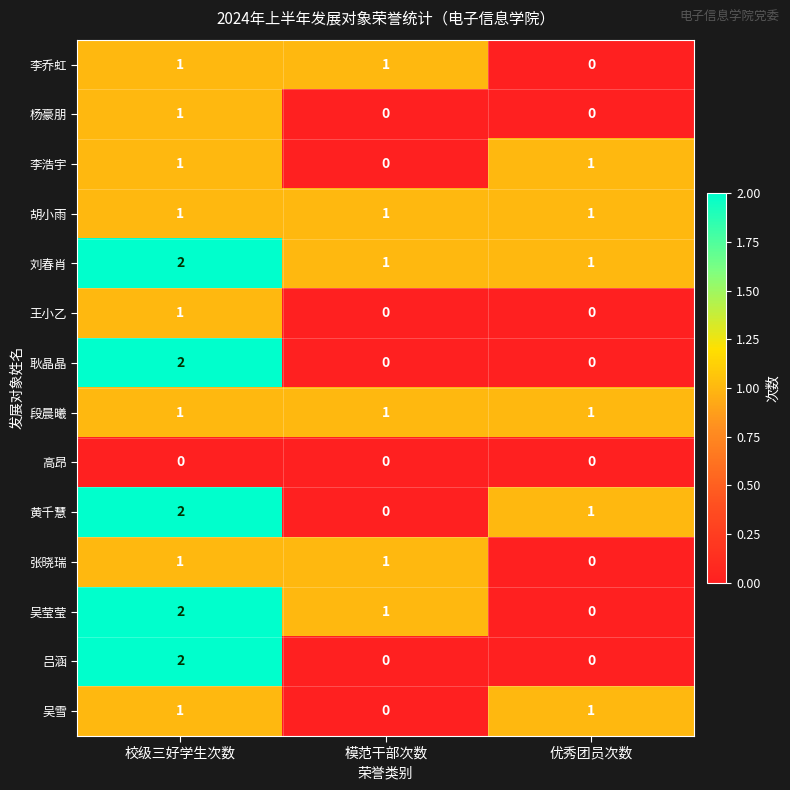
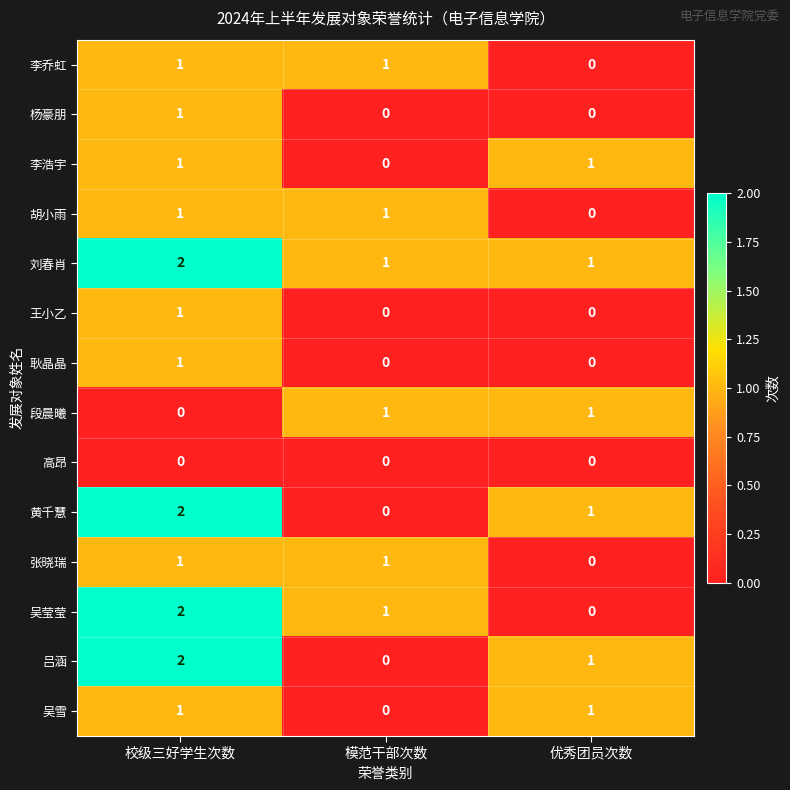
  {
    "李乔虹": {
      "校级三好学生次数": 1,
      "模范干部次数": 1,
      "优秀团员次数": 0
    },
    "杨豪朋": {
      "校级三好学生次数": 1,
      "模范干部次数": 0,
      "优秀团员次数": 0
    },
    "李浩宇": {
      "校级三好学生次数": 1,
      "模范干部次数": 0,
      "优秀团员次数": 1
    },
    "胡小雨": {
      "校级三好学生次数": 1,
      "模范干部次数": 1,
-     "优秀团员次数": 1
+     "优秀团员次数": 0
    },
    "刘春肖": {
      "校级三好学生次数": 2,
      "模范干部次数": 1,
      "优秀团员次数": 1
    },
    "王小乙": {
      "校级三好学生次数": 1,
      "模范干部次数": 0,
      "优秀团员次数": 0
    },
    "耿晶晶": {
-     "校级三好学生次数": 2,
+     "校级三好学生次数": 1,
      "模范干部次数": 0,
      "优秀团员次数": 0
    },
    "段晨曦": {
-     "校级三好学生次数": 1,
+     "校级三好学生次数": 0,
      "模范干部次数": 1,
      "优秀团员次数": 1
    },
    "高昂": {
      "校级三好学生次数": 0,
      "模范干部次数": 0,
      "优秀团员次数": 0
    },
    "黄千慧": {
      "校级三好学生次数": 2,
      "模范干部次数": 0,
      "优秀团员次数": 1
    },
    "张晓瑞": {
      "校级三好学生次数": 1,
      "模范干部次数": 1,
      "优秀团员次数": 0
    },
    "吴莹莹": {
      "校级三好学生次数": 2,
      "模范干部次数": 1,
      "优秀团员次数": 0
    },
    "吕涵": {
      "校级三好学生次数": 2,
      "模范干部次数": 0,
-     "优秀团员次数": 0
+     "优秀团员次数": 1
    },
    "吴雪": {
      "校级三好学生次数": 1,
      "模范干部次数": 0,
      "优秀团员次数": 1
    }
  }
